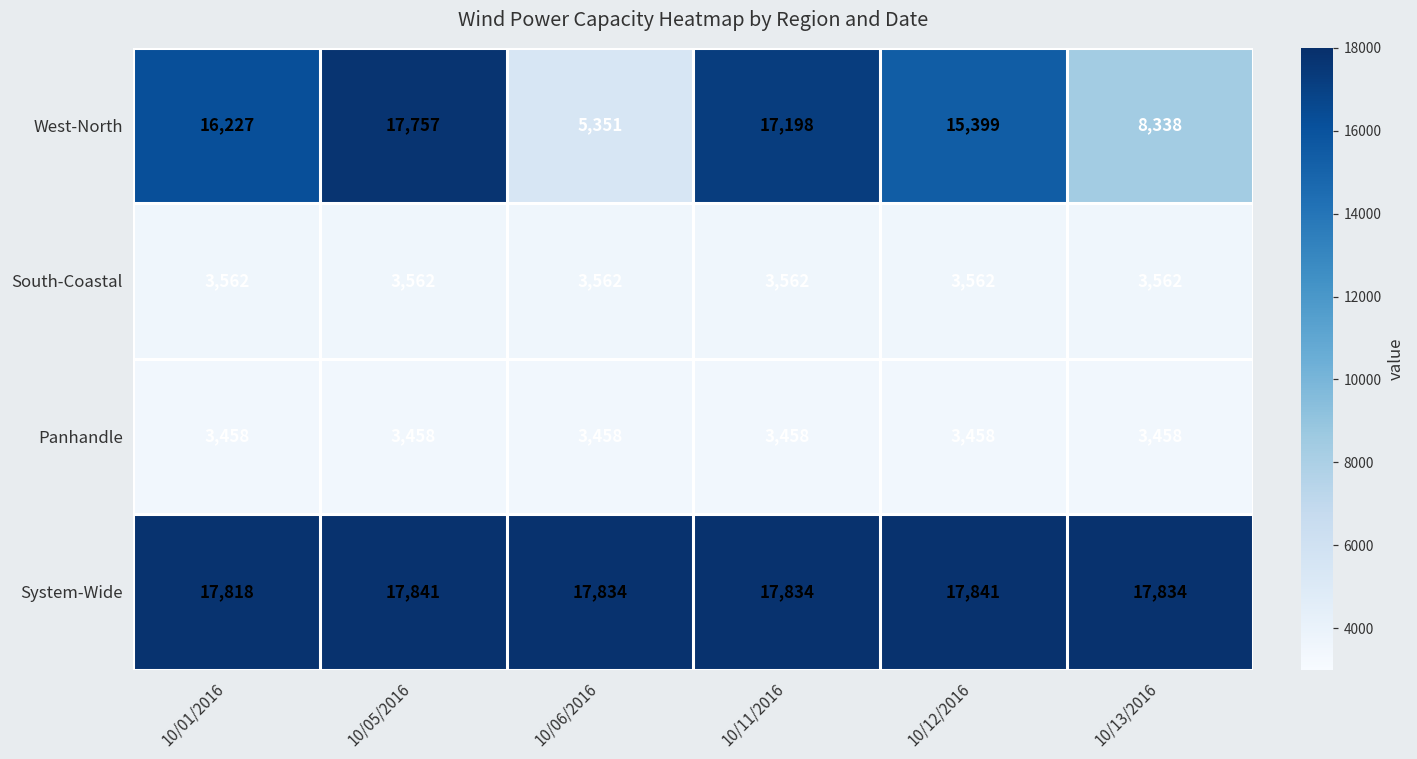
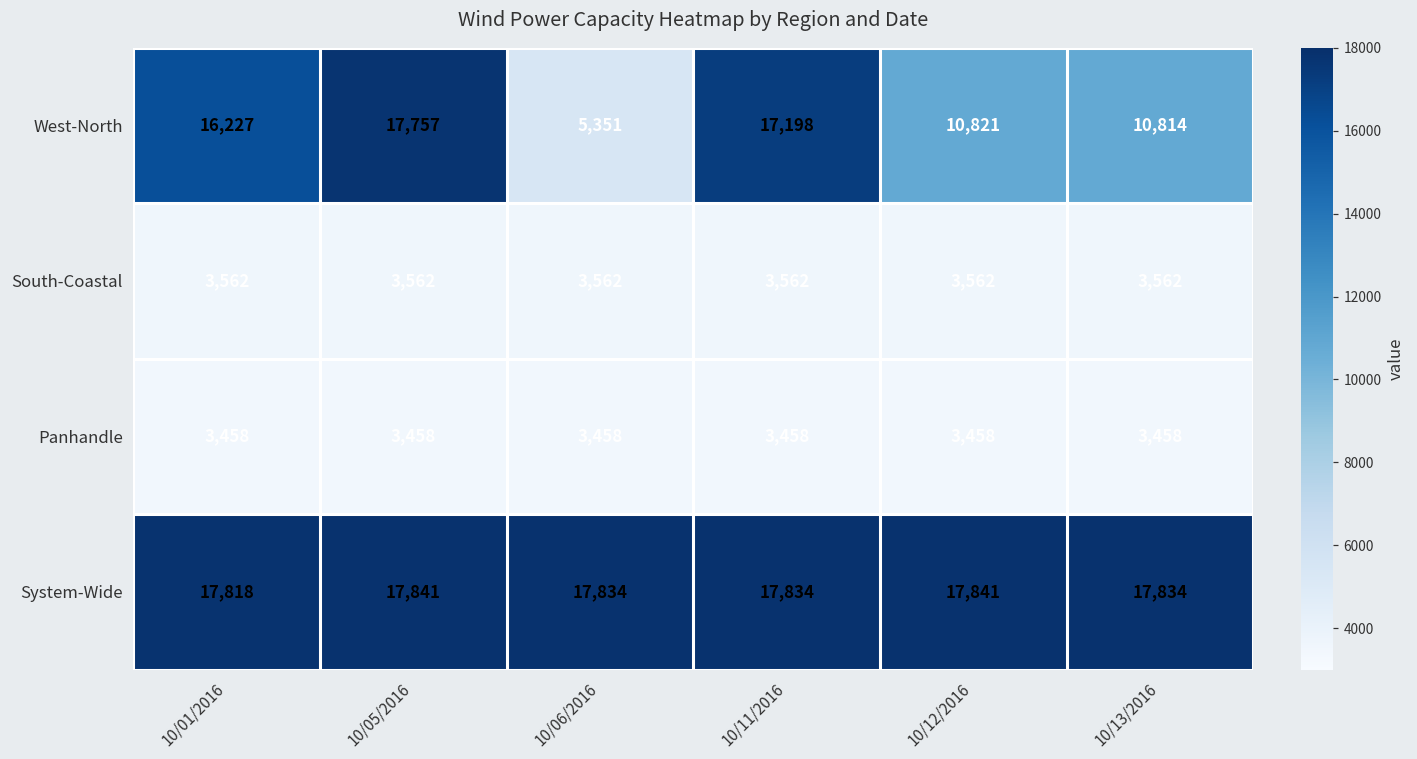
  {
    "West-North": {
      "10/01/2016": "16,227",
      "10/05/2016": "17,757",
      "10/11/2016": "17,198",
-     "10/12/2016": "15,399",
-     "10/13/2016": "8,338"
+     "10/12/2016": "10,821",
+     "10/13/2016": "10,814"
    },
    "System-Wide": {
      "10/01/2016": "17,818",
      "10/05/2016": "17,841",
      "10/06/2016": "17,834",
      "10/11/2016": "17,834",
      "10/12/2016": "17,841",
      "10/13/2016": "17,834"
    }
  }
